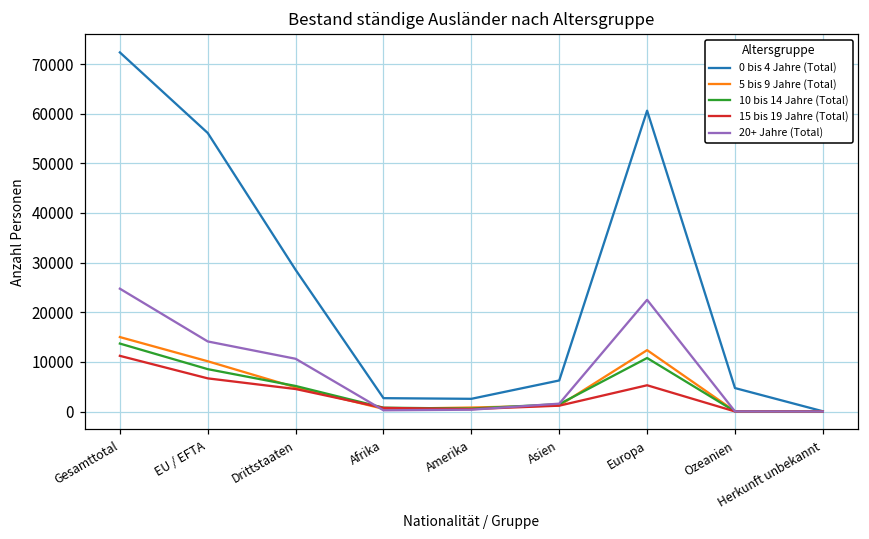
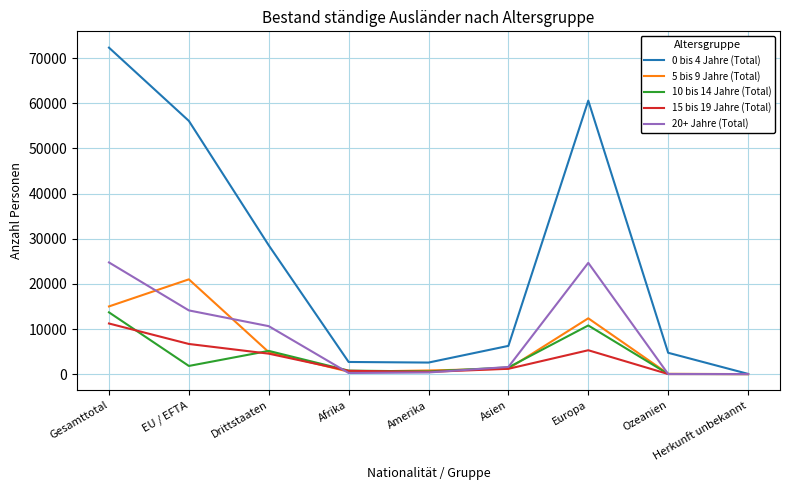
  {
    "0 bis 4 Jahre (Total)": {
      "Gesamttotal": 72000,
      "EU / EFTA": 56000,
      "Drittstaaten": 29000,
      "Afrika": 3000,
      "Amerika": 3000,
      "Asien": 6000,
      "Europa": 61000,
      "Ozeanien": 5000
    },
    "5 bis 9 Jahre (Total)": {
      "Gesamttotal": 15000,
-     "EU / EFTA": 10000,
+     "EU / EFTA": 21000,
      "Europa": 12000
    },
    "10 bis 14 Jahre (Total)": {
      "Gesamttotal": 14000,
-     "EU / EFTA": 9000,
+     "EU / EFTA": 2000,
      "Europa": 11000
    },
    "15 bis 19 Jahre (Total)": {
      "Gesamttotal": 11000,
      "EU / EFTA": 7000,
      "Europa": 5000
    },
    "20+ Jahre (Total)": {
      "Gesamttotal": 25000,
      "EU / EFTA": 14000,
      "Drittstaaten": 11000,
-     "Europa": 23000
+     "Europa": 25000
    }
  }
